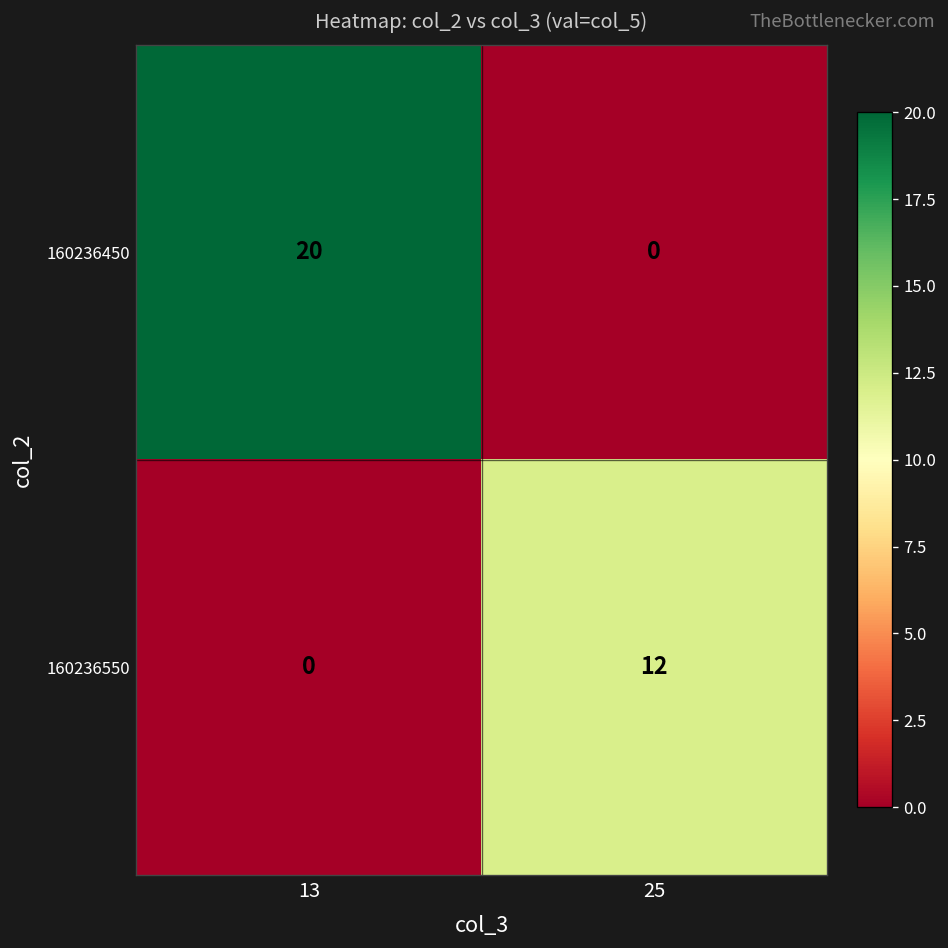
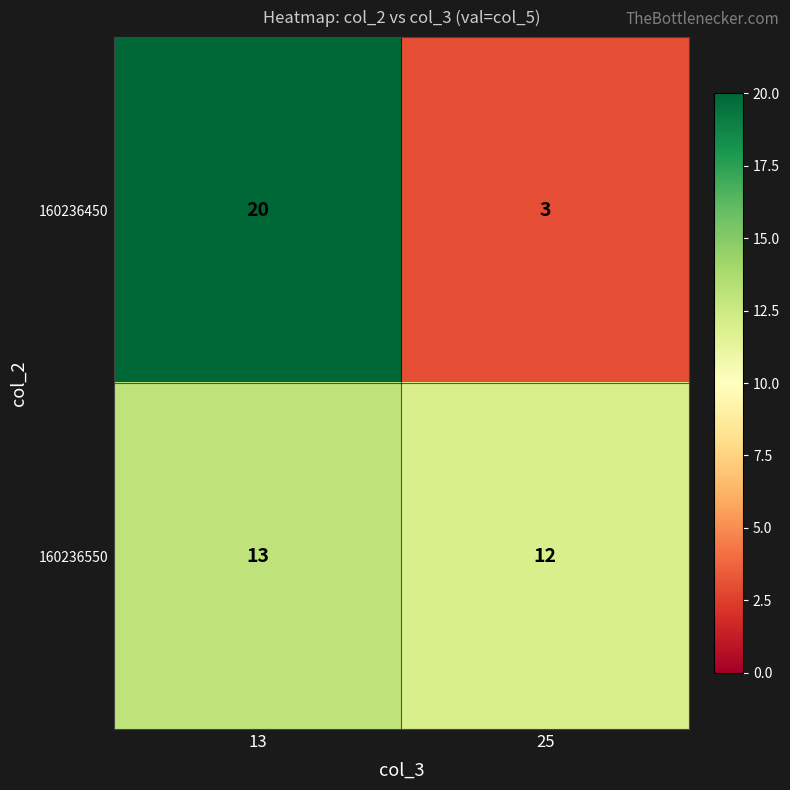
  {
    "160236450": {
      "13": 20,
-     "25": 0
+     "25": 3
    },
    "160236550": {
-     "13": 0,
+     "13": 13,
      "25": 12
    }
  }
